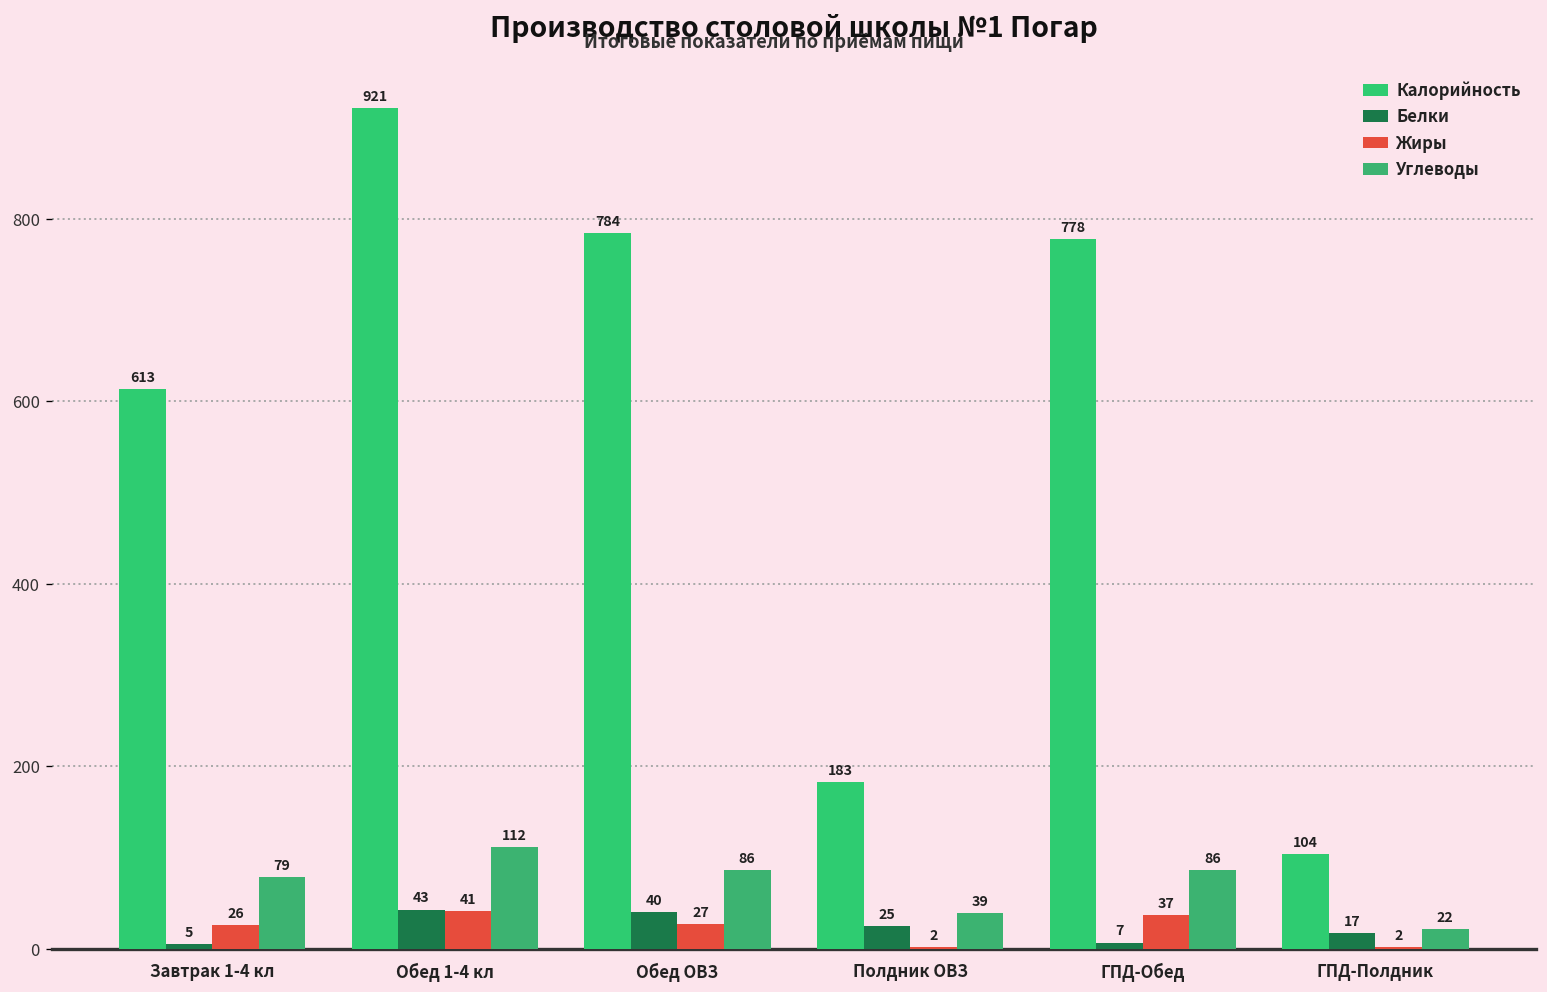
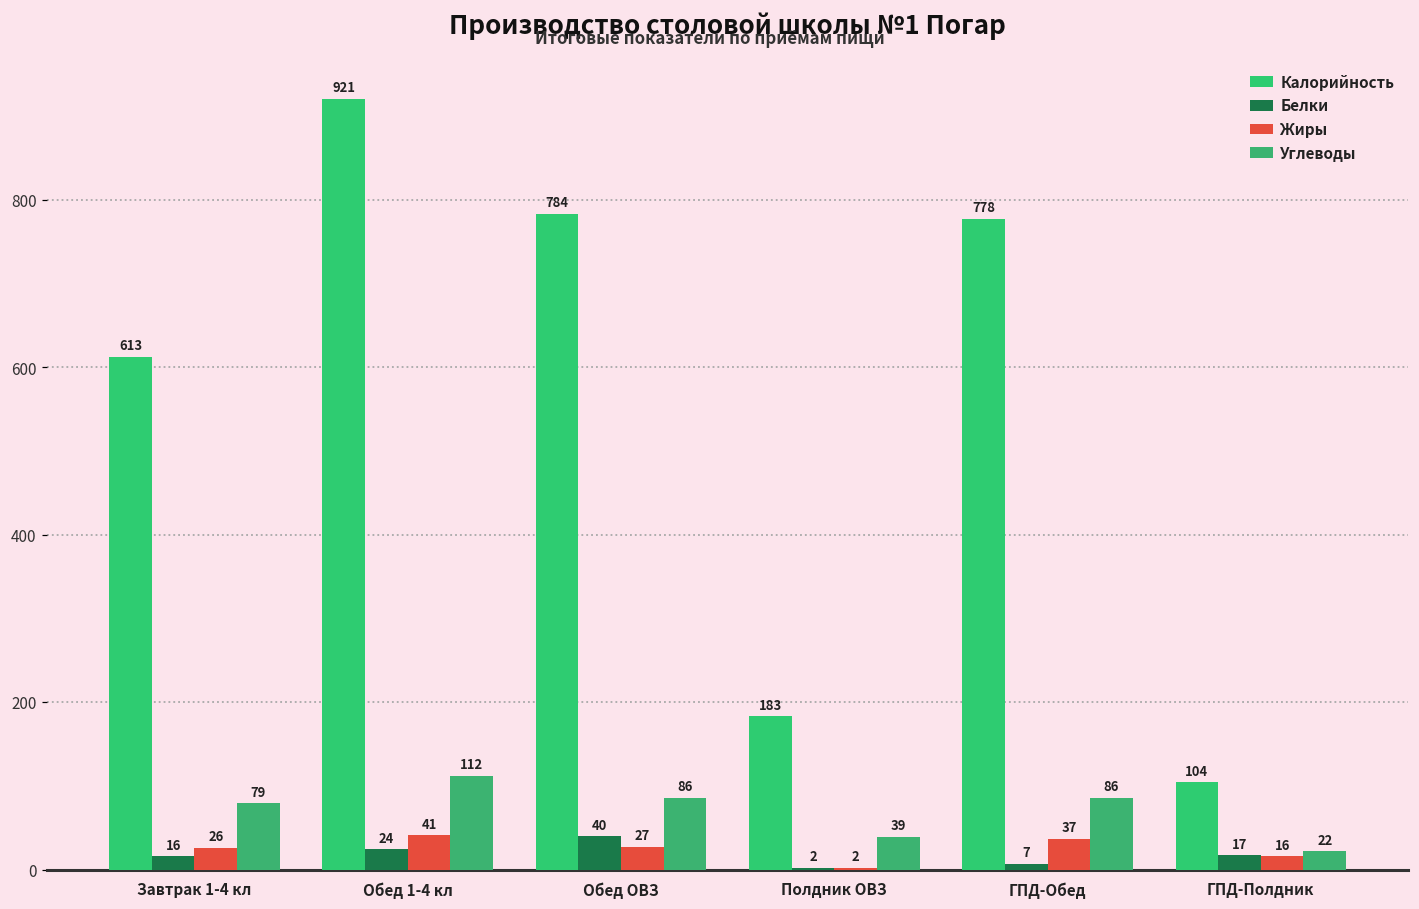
  {
    "Белки": {
-     "Завтрак 1-4 кл": 5,
-     "Обед 1-4 кл": 43,
+     "Завтрак 1-4 кл": 16,
+     "Обед 1-4 кл": 24,
      "Обед ОВЗ": 40,
-     "Полдник ОВЗ": 25,
+     "Полдник ОВЗ": 2,
      "ГПД-Обед": 7,
      "ГПД-Полдник": 17
    },
    "Жиры": {
      "Завтрак 1-4 кл": 26,
      "Обед 1-4 кл": 41,
      "Обед ОВЗ": 27,
      "Полдник ОВЗ": 2,
      "ГПД-Обед": 37,
-     "ГПД-Полдник": 2
+     "ГПД-Полдник": 16
    }
  }
